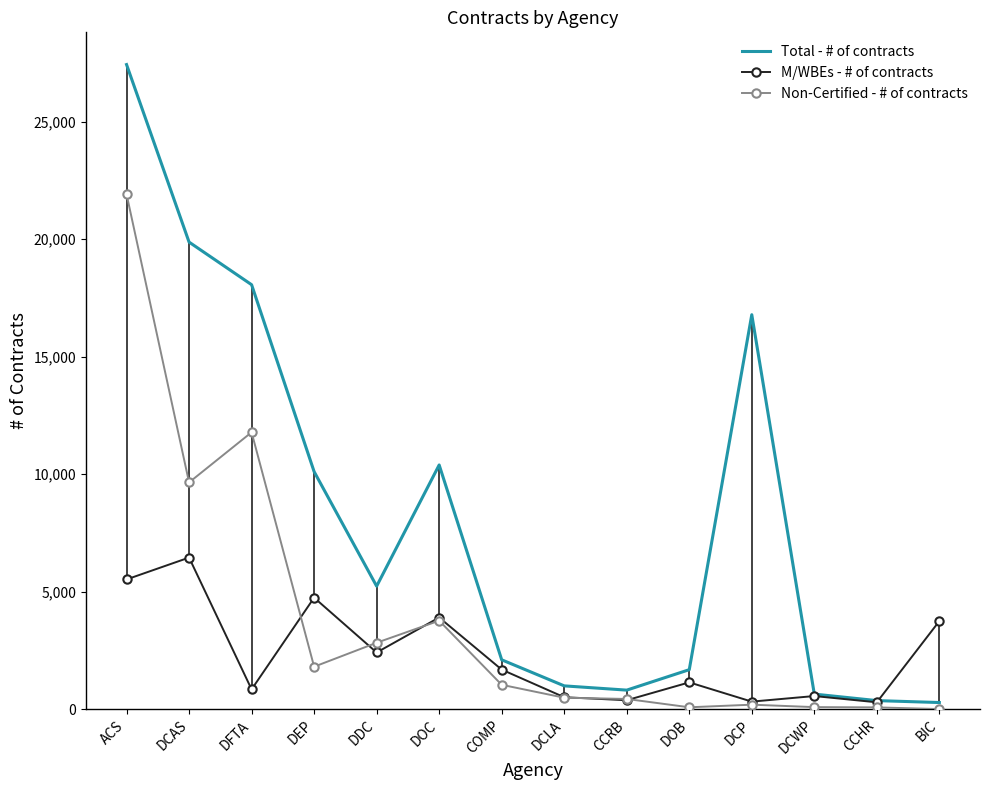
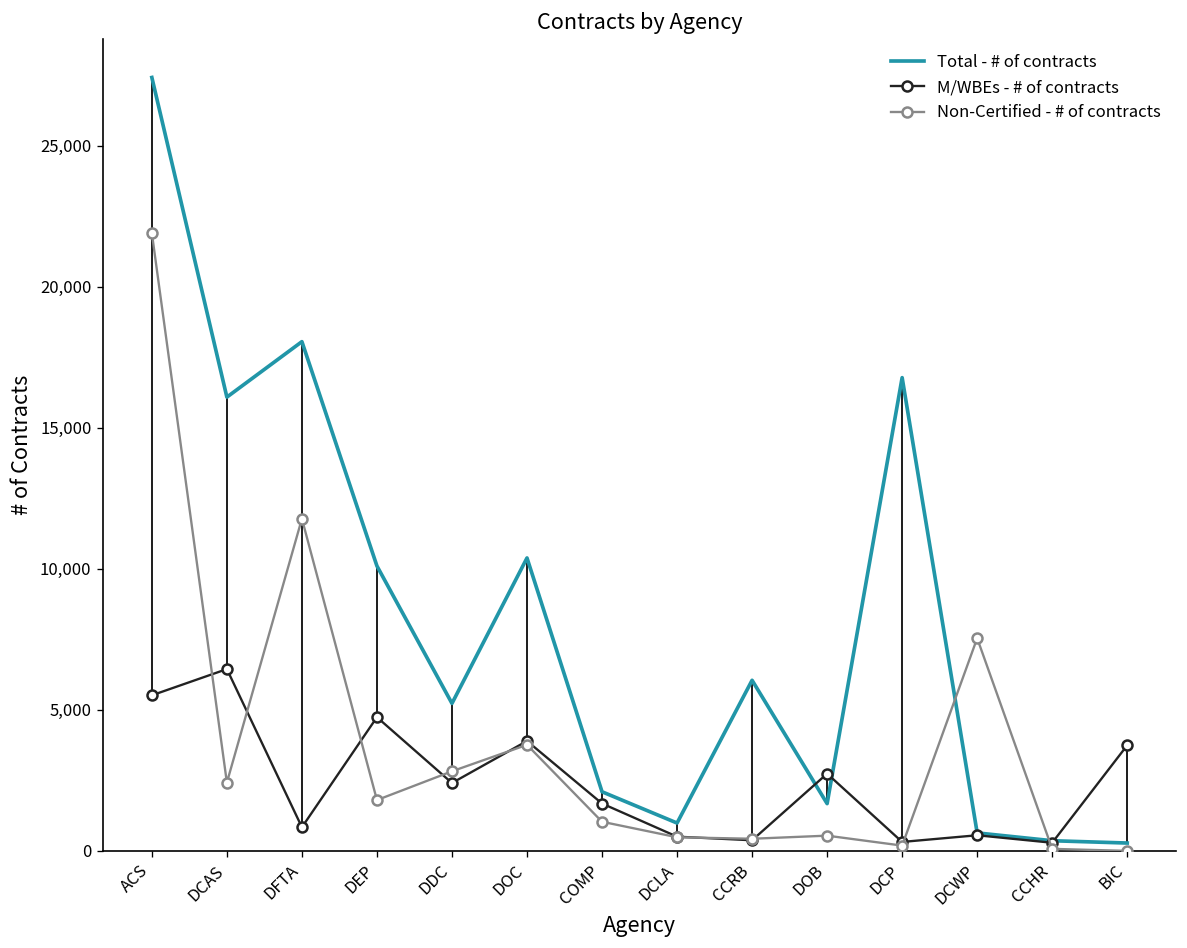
  {
    "Total - # of contracts": {
      "ACS": "27,400",
-     "DCAS": "19,900",
+     "DCAS": "16,100",
      "DFTA": "18,100",
      "DEP": "10,100",
      "DDC": "5,200",
      "DOC": "10,400",
      "COMP": "2,100",
      "DCLA": "1,000",
-     "CCRB": "800",
+     "CCRB": "6,000",
      "DOB": "1,700",
      "DCP": "16,800",
      "BIC": "300"
    },
    "M/WBEs - # of contracts": {
      "ACS": "5,500",
      "DCAS": "6,400",
      "DFTA": "800",
      "DEP": "4,700",
      "DDC": "2,400",
      "DOC": "3,900",
      "COMP": "1,700",
-     "DOB": "1,100",
+     "DOB": "2,700",
      "DCP": "300",
      "BIC": "3,700"
    },
    "Non-Certified - # of contracts": {
      "ACS": "21,900",
-     "DCAS": "9,600",
+     "DCAS": "2,400",
      "DFTA": "11,800",
      "DEP": "1,800",
      "DDC": "2,800",
      "DOC": "3,800",
      "COMP": "1,000",
-     "DOB": "100",
+     "DOB": "500",
      "DCP": "200",
-     "DCWP": "100",
+     "DCWP": "7,500",
      "CCHR": "100",
      "BIC": "0"
    }
  }
